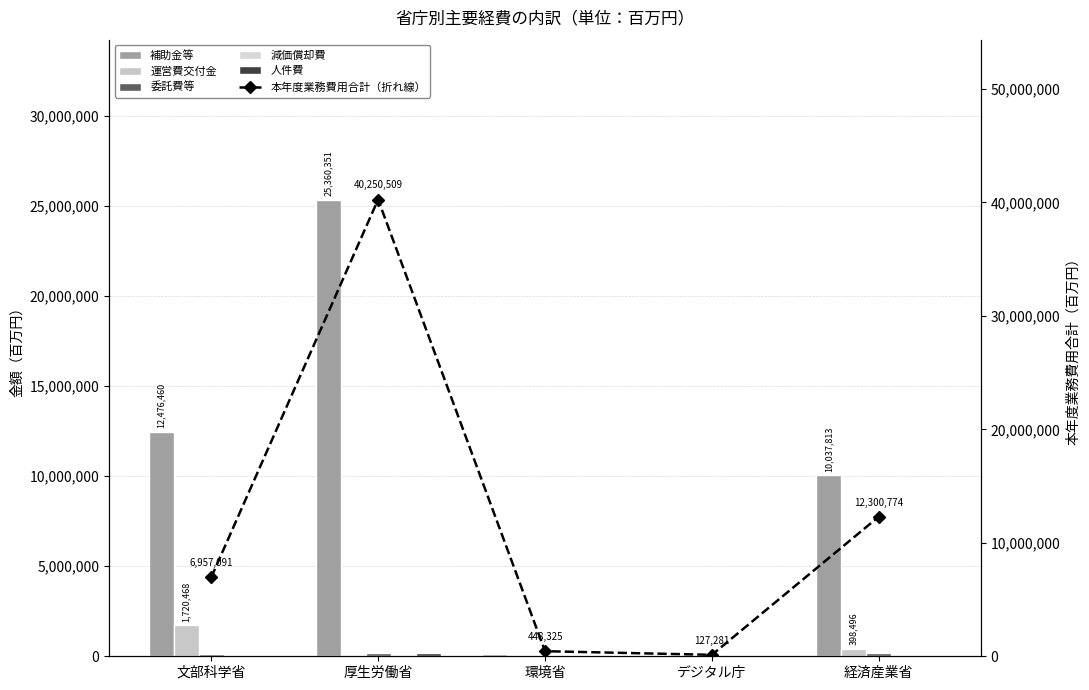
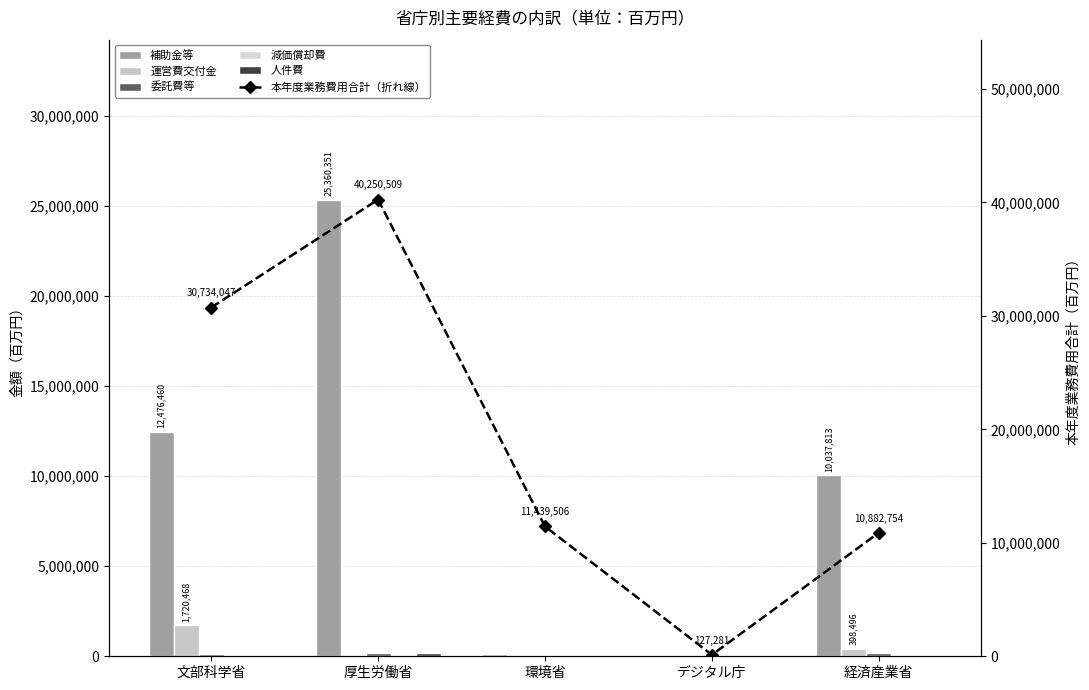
  {
    "補助金等": {
      "文部科学省": "12,476,460",
      "厚生労働省": "25,360,351",
      "経済産業省": "10,037,813"
    },
    "本年度業務費用合計（折れ線）": {
-     "文部科学省": "6,957,091",
+     "文部科学省": "30,734,047",
      "厚生労働省": "40,250,509",
-     "環境省": "448,325",
+     "環境省": "11,439,506",
      "デジタル庁": "127,281",
-     "経済産業省": "12,300,774"
+     "経済産業省": "10,882,754"
    }
  }
